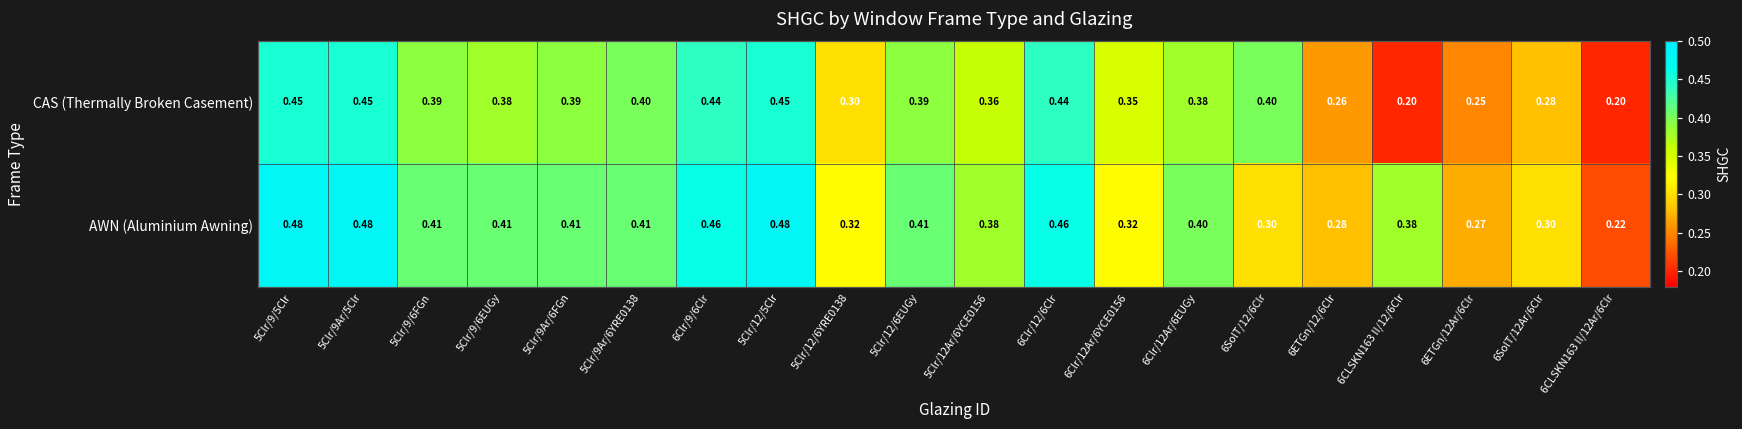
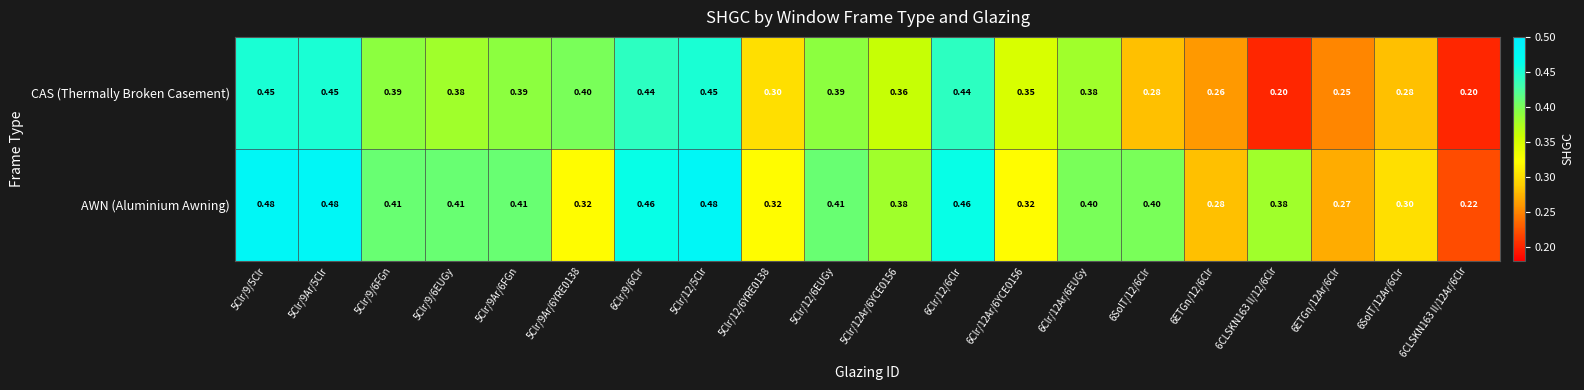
  {
    "CAS (Thermally Broken Casement)": {
      "5Clr/9/5Clr": 0.45,
      "5Clr/9Ar/5Clr": 0.45,
      "5Clr/9/6FGn": 0.39,
      "5Clr/9/6EUGy": 0.38,
      "5Clr/9Ar/6FGn": 0.39,
      "5Clr/9Ar/6YRE0138": 0.40,
      "6Clr/9/6Clr": 0.44,
      "5Clr/12/5Clr": 0.45,
      "5Clr/12/6YRE0138": 0.30,
      "5Clr/12/6EUGy": 0.39,
      "5Clr/12Ar/6YCE0156": 0.36,
      "6Clr/12/6Clr": 0.44,
      "6Clr/12Ar/6YCE0156": 0.35,
      "6Clr/12Ar/6EUGy": 0.38,
-     "6SolT/12/6Clr": 0.40,
+     "6SolT/12/6Clr": 0.28,
      "6ETGn/12/6Clr": 0.26,
      "6CLSKN163 II/12/6Clr": 0.20,
      "6ETGn/12Ar/6Clr": 0.25,
      "6SolT/12Ar/6Clr": 0.28,
      "6CLSKN163 II/12Ar/6Clr": 0.20
    },
    "AWN (Aluminium Awning)": {
      "5Clr/9/5Clr": 0.48,
      "5Clr/9Ar/5Clr": 0.48,
      "5Clr/9/6FGn": 0.41,
      "5Clr/9/6EUGy": 0.41,
      "5Clr/9Ar/6FGn": 0.41,
-     "5Clr/9Ar/6YRE0138": 0.41,
+     "5Clr/9Ar/6YRE0138": 0.32,
      "6Clr/9/6Clr": 0.46,
      "5Clr/12/5Clr": 0.48,
      "5Clr/12/6YRE0138": 0.32,
      "5Clr/12/6EUGy": 0.41,
      "5Clr/12Ar/6YCE0156": 0.38,
      "6Clr/12/6Clr": 0.46,
      "6Clr/12Ar/6YCE0156": 0.32,
      "6Clr/12Ar/6EUGy": 0.40,
-     "6SolT/12/6Clr": 0.30,
+     "6SolT/12/6Clr": 0.40,
      "6ETGn/12/6Clr": 0.28,
      "6CLSKN163 II/12/6Clr": 0.38,
      "6ETGn/12Ar/6Clr": 0.27,
      "6SolT/12Ar/6Clr": 0.30,
      "6CLSKN163 II/12Ar/6Clr": 0.22
    }
  }
